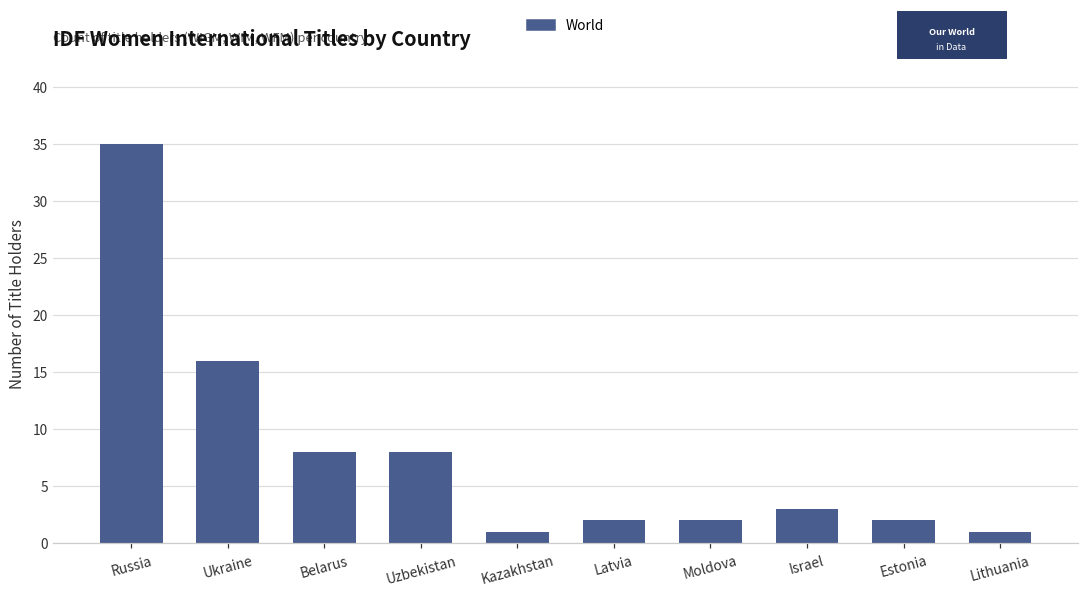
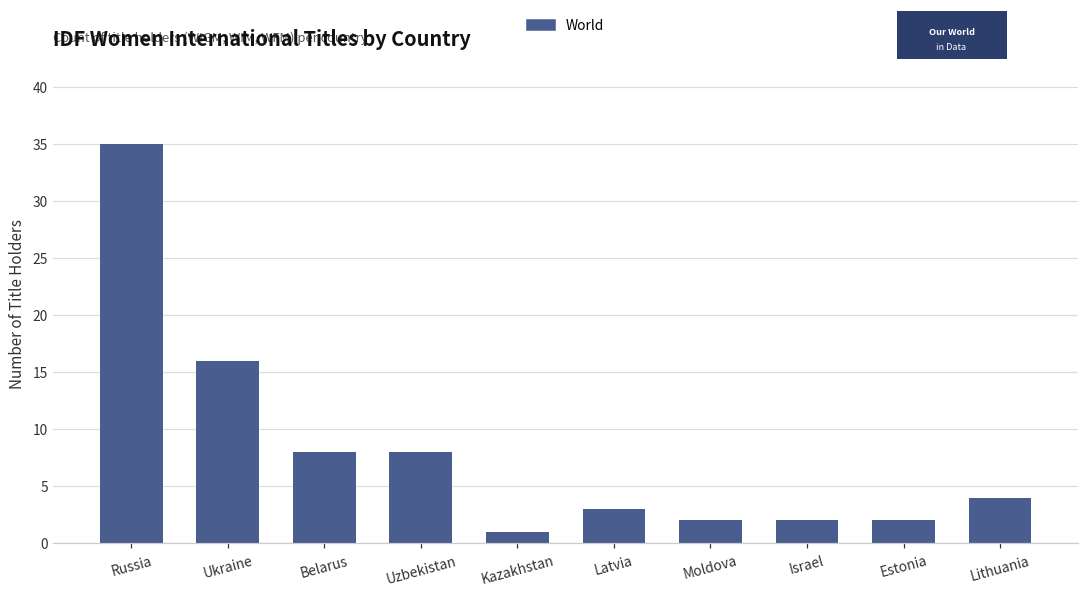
  {
    "Russia": 35,
    "Ukraine": 16,
    "Belarus": 8,
    "Uzbekistan": 8,
    "Kazakhstan": 1,
-   "Latvia": 2,
+   "Latvia": 3,
    "Moldova": 2,
-   "Israel": 3,
+   "Israel": 2,
    "Estonia": 2,
-   "Lithuania": 1
+   "Lithuania": 4
  }
